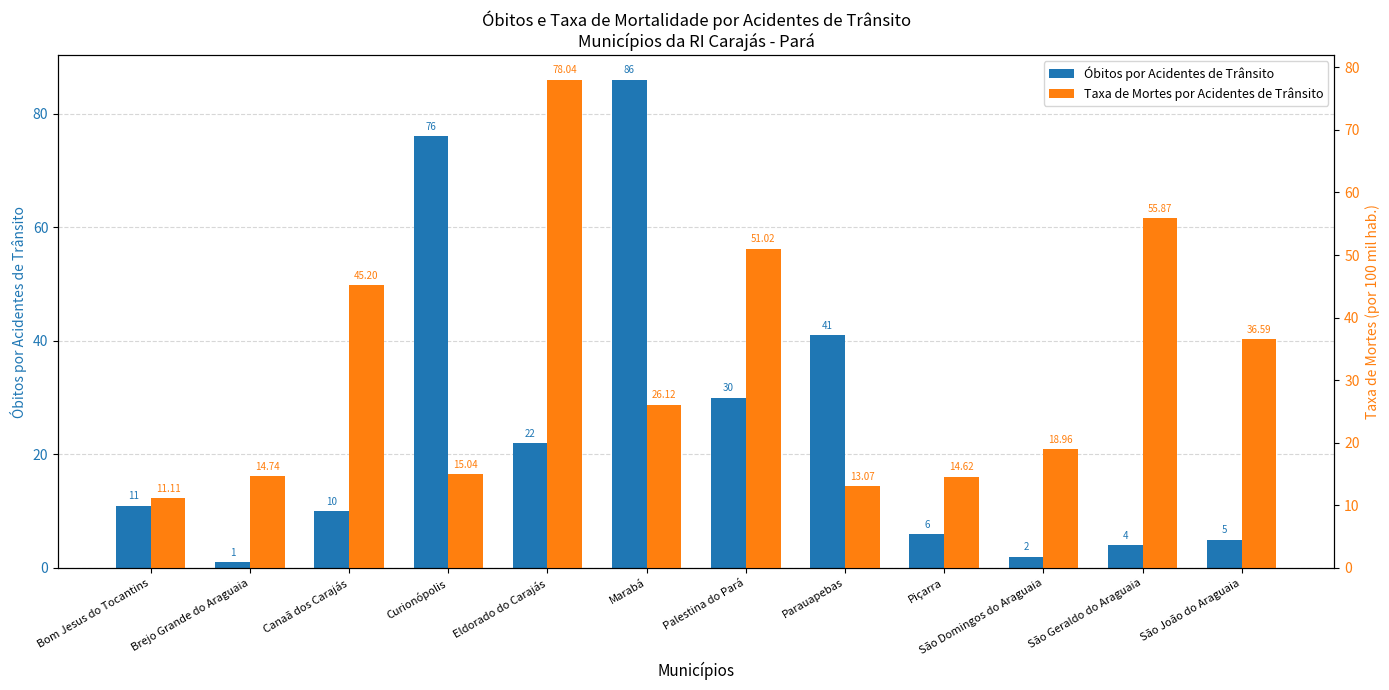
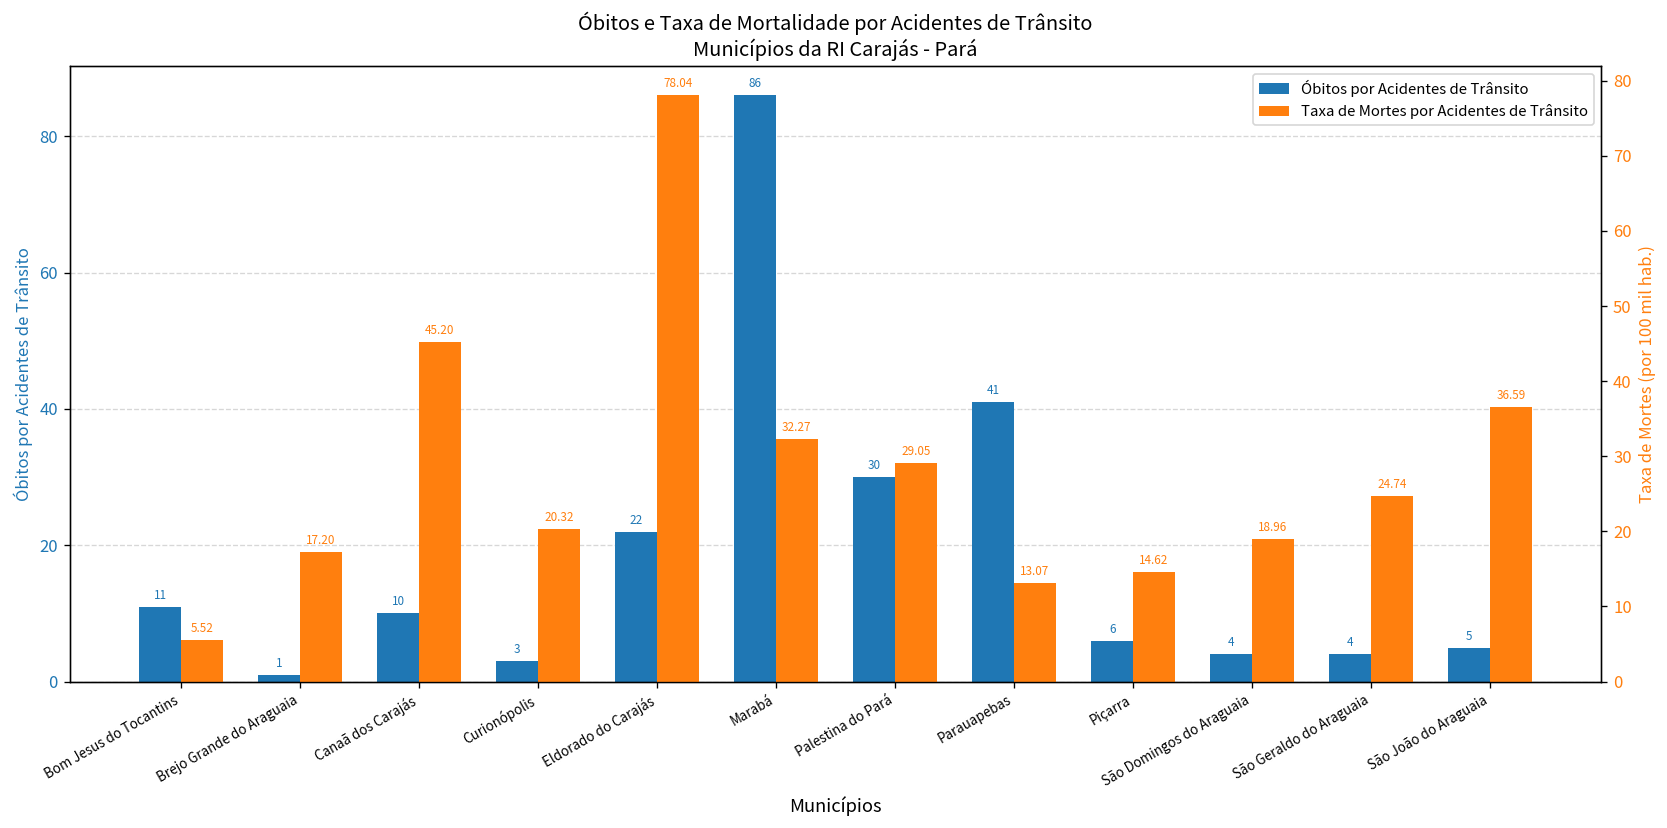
  {
    "Óbitos por Acidentes de Trânsito": {
      "Bom Jesus do Tocantins": 11,
      "Brejo Grande do Araguaia": 1,
      "Canaã dos Carajás": 10,
-     "Curionópolis": 76,
+     "Curionópolis": 3,
      "Eldorado do Carajás": 22,
      "Marabá": 86,
      "Palestina do Pará": 30,
      "Parauapebas": 41,
      "Piçarra": 6,
-     "São Domingos do Araguaia": 2,
+     "São Domingos do Araguaia": 4,
      "São Geraldo do Araguaia": 4,
      "São João do Araguaia": 5
    },
    "Taxa de Mortes por Acidentes de Trânsito": {
-     "Bom Jesus do Tocantins": 11.11,
-     "Brejo Grande do Araguaia": 14.74,
+     "Bom Jesus do Tocantins": 5.52,
+     "Brejo Grande do Araguaia": 17.20,
      "Canaã dos Carajás": 45.20,
-     "Curionópolis": 15.04,
+     "Curionópolis": 20.32,
      "Eldorado do Carajás": 78.04,
-     "Marabá": 26.12,
-     "Palestina do Pará": 51.02,
+     "Marabá": 32.27,
+     "Palestina do Pará": 29.05,
      "Parauapebas": 13.07,
      "Piçarra": 14.62,
      "São Domingos do Araguaia": 18.96,
-     "São Geraldo do Araguaia": 55.87,
+     "São Geraldo do Araguaia": 24.74,
      "São João do Araguaia": 36.59
    }
  }
